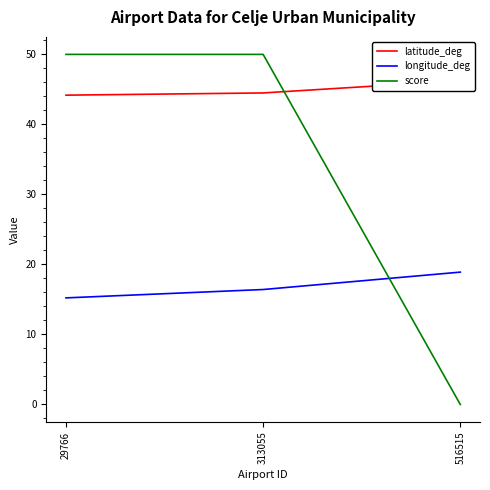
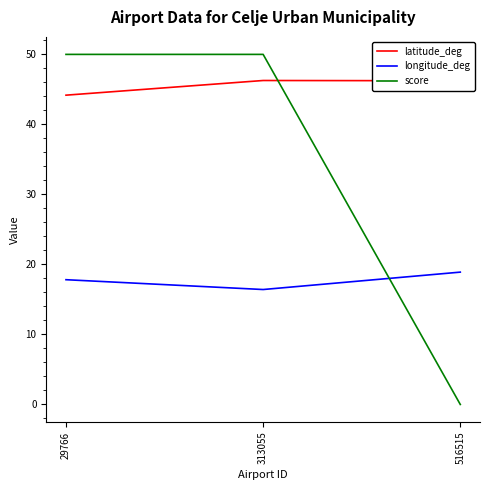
  {
    "latitude_deg": {
      "29766": 44,
-     "313055": 44
+     "313055": 46
    },
    "longitude_deg": {
-     "29766": 15,
+     "29766": 18,
      "313055": 16,
      "516515": 19
    },
    "score": {
      "29766": 50,
      "313055": 50,
      "516515": 0
    }
  }
